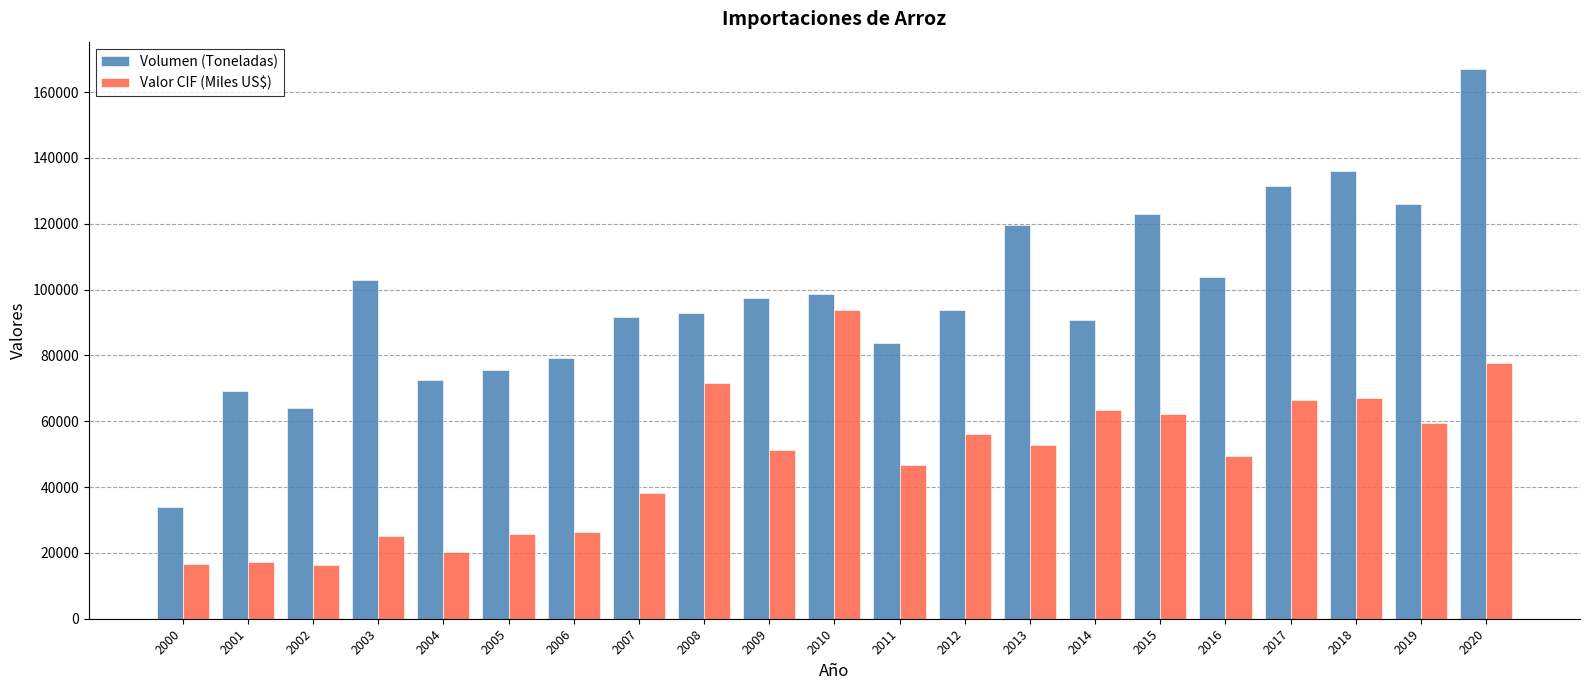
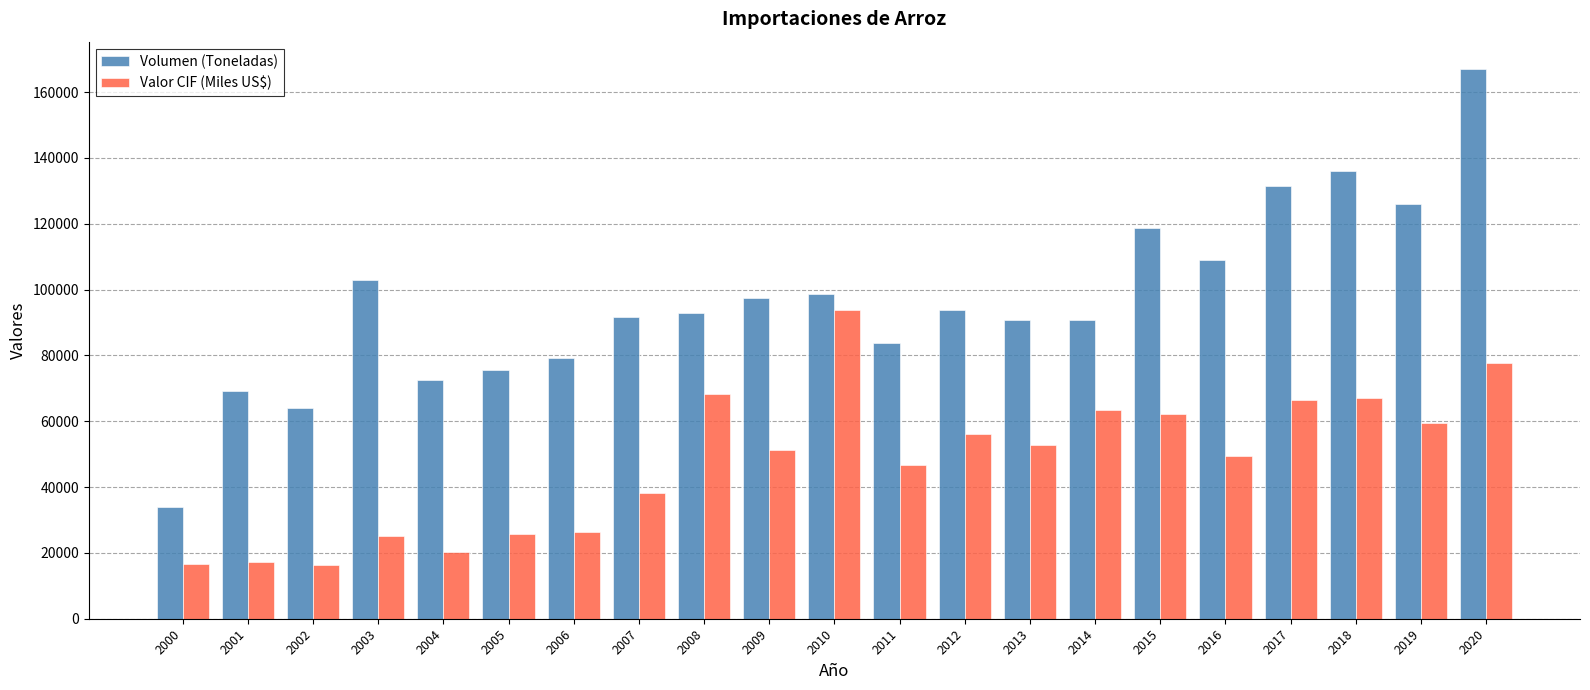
  {
    "Volumen (Toneladas)": {
      "2000": 34000,
      "2001": 69000,
      "2002": 64000,
      "2003": 103000,
      "2004": 72000,
      "2005": 76000,
      "2006": 79000,
      "2007": 92000,
      "2008": 93000,
      "2009": 98000,
      "2010": 99000,
      "2011": 84000,
      "2012": 94000,
-     "2013": 120000,
+     "2013": 91000,
      "2014": 91000,
-     "2015": 123000,
-     "2016": 104000,
+     "2015": 119000,
+     "2016": 109000,
      "2017": 131000,
      "2018": 136000,
      "2019": 126000,
      "2020": 167000
    },
    "Valor CIF (Miles US$)": {
      "2000": 16000,
      "2001": 17000,
      "2002": 16000,
      "2003": 25000,
      "2004": 20000,
      "2005": 26000,
      "2006": 26000,
      "2007": 38000,
-     "2008": 72000,
+     "2008": 68000,
      "2009": 51000,
      "2010": 94000,
      "2011": 47000,
      "2012": 56000,
      "2013": 53000,
      "2014": 64000,
      "2015": 62000,
      "2016": 49000,
      "2017": 66000,
      "2018": 67000,
      "2019": 60000,
      "2020": 78000
    }
  }
